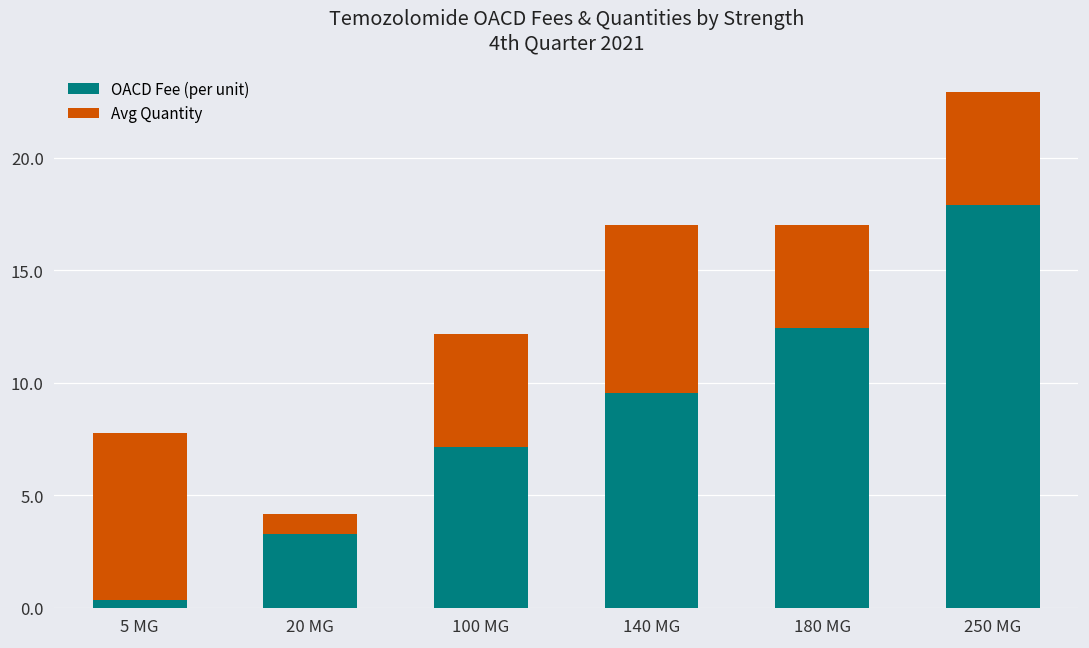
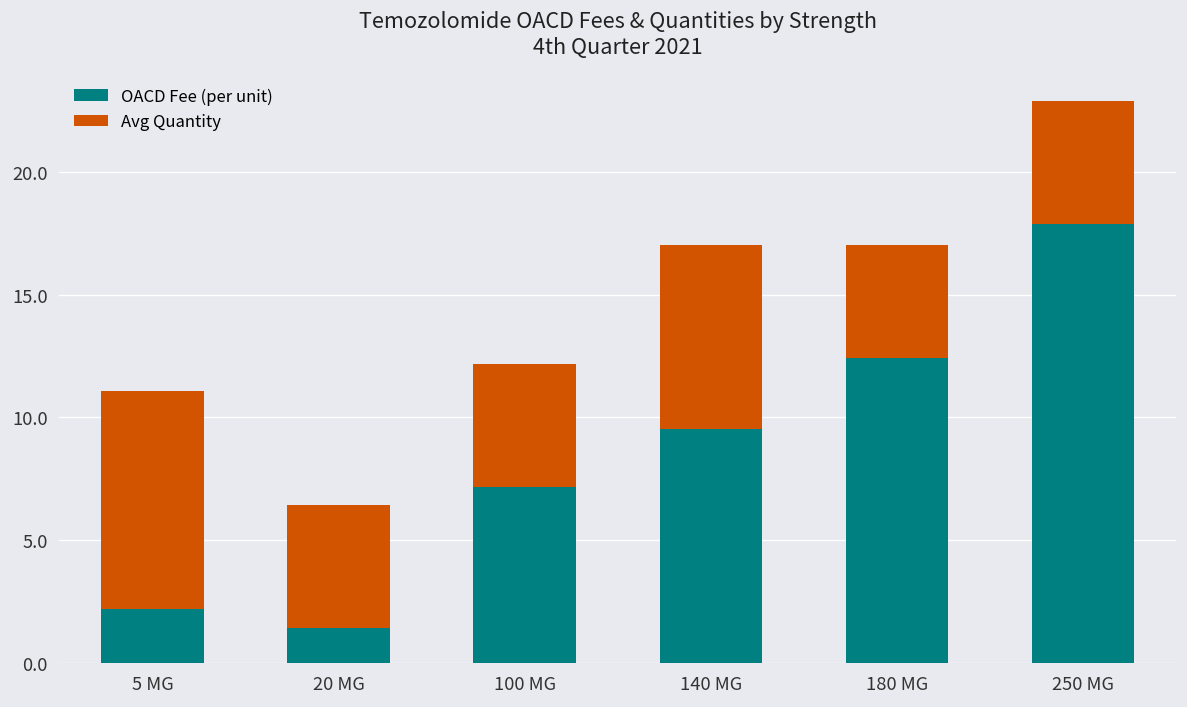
  {
    "OACD Fee (per unit)": {
-     "5 MG": 0.4,
-     "20 MG": 3.3,
+     "5 MG": 2.2,
+     "20 MG": 1.4,
      "100 MG": 7.2,
      "140 MG": 9.5,
      "180 MG": 12.4,
      "250 MG": 17.9
    },
    "Avg Quantity": {
-     "5 MG": 7.4,
-     "20 MG": 0.9,
+     "5 MG": 8.9,
+     "20 MG": 5.0,
      "100 MG": 5.0,
      "140 MG": 7.5,
      "180 MG": 4.6,
      "250 MG": 5.0
    }
  }
